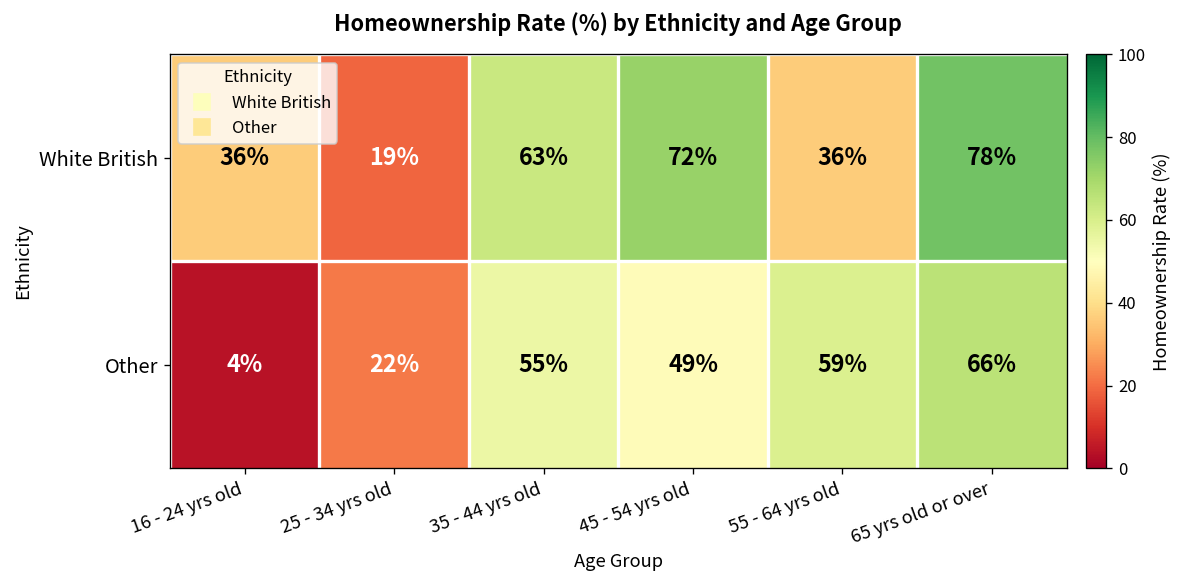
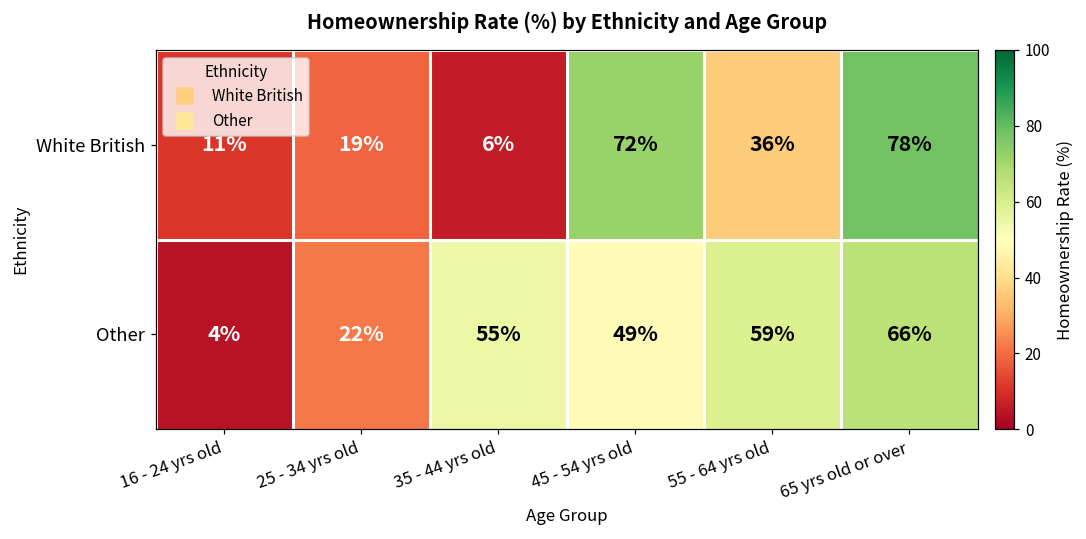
  {
    "White British": {
-     "16 - 24 yrs old": "36%",
+     "16 - 24 yrs old": "11%",
      "25 - 34 yrs old": "19%",
-     "35 - 44 yrs old": "63%",
+     "35 - 44 yrs old": "6%",
      "45 - 54 yrs old": "72%",
      "55 - 64 yrs old": "36%",
      "65 yrs old or over": "78%"
    },
    "Other": {
      "16 - 24 yrs old": "4%",
      "25 - 34 yrs old": "22%",
      "35 - 44 yrs old": "55%",
      "45 - 54 yrs old": "49%",
      "55 - 64 yrs old": "59%",
      "65 yrs old or over": "66%"
    }
  }
